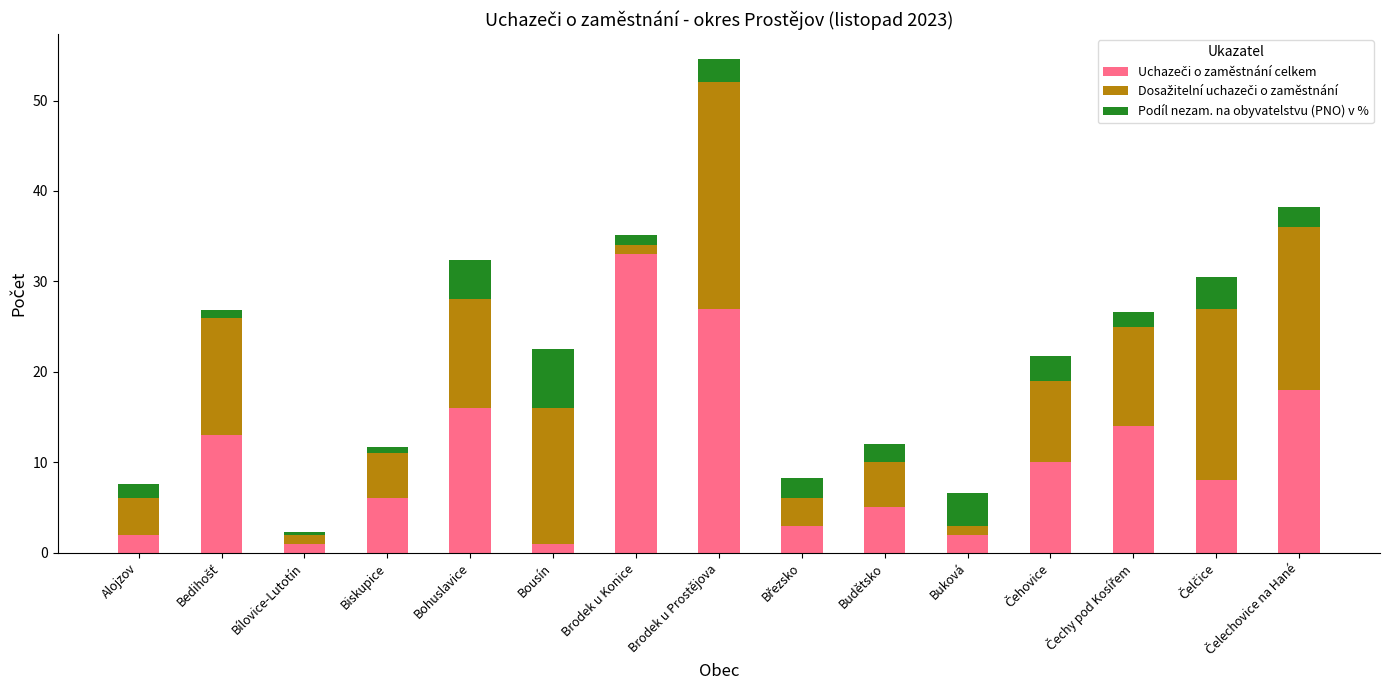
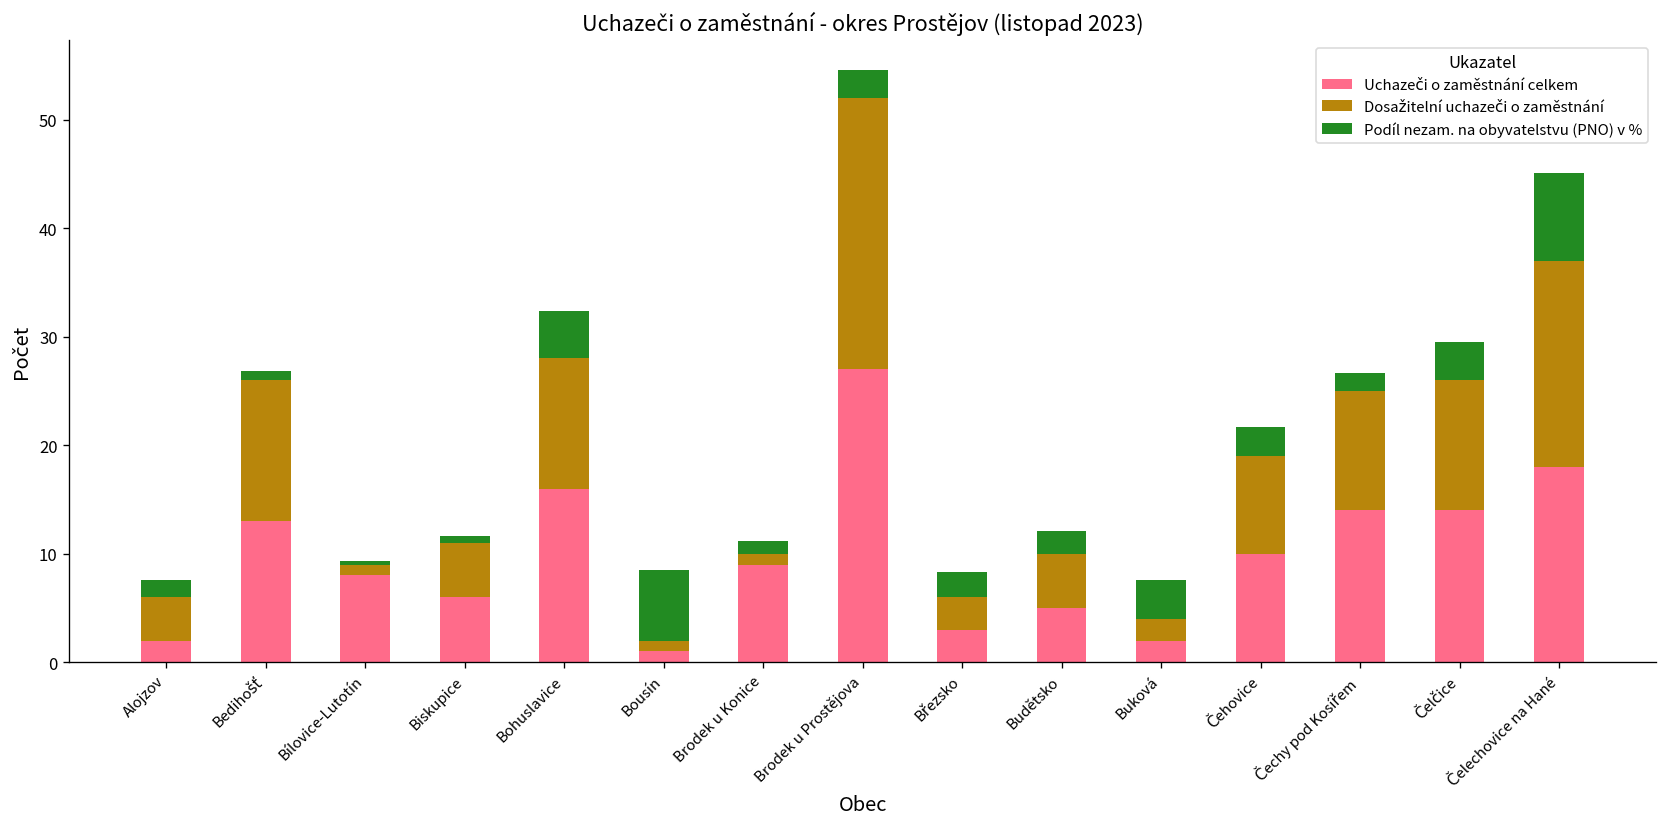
  {
    "Uchazeči o zaměstnání celkem": {
      "Alojzov": 2,
      "Bedihošť": 13,
-     "Bílovice-Lutotín": 1,
+     "Bílovice-Lutotín": 8,
      "Biskupice": 6,
      "Bohuslavice": 16,
      "Bousín": 1,
-     "Brodek u Konice": 33,
+     "Brodek u Konice": 9,
      "Brodek u Prostějova": 27,
      "Březsko": 3,
      "Budětsko": 5,
      "Buková": 2,
      "Čehovice": 10,
      "Čechy pod Kosířem": 14,
-     "Čelčice": 8,
+     "Čelčice": 14,
      "Čelechovice na Hané": 18
    },
    "Dosažitelní uchazeči o zaměstnání": {
      "Alojzov": 4,
      "Bedihošť": 13,
      "Bílovice-Lutotín": 1,
      "Biskupice": 5,
      "Bohuslavice": 12,
-     "Bousín": 15,
+     "Bousín": 1,
      "Brodek u Konice": 1,
      "Brodek u Prostějova": 25,
      "Březsko": 3,
      "Budětsko": 5,
-     "Buková": 1,
+     "Buková": 2,
      "Čehovice": 9,
      "Čechy pod Kosířem": 11,
-     "Čelčice": 19,
-     "Čelechovice na Hané": 18
+     "Čelčice": 12,
+     "Čelechovice na Hané": 19
    },
    "Podíl nezam. na obyvatelstvu (PNO) v %": {
      "Alojzov": 2,
      "Bedihošť": 1,
      "Bílovice-Lutotín": 0,
      "Biskupice": 1,
      "Bohuslavice": 4,
      "Bousín": 6,
      "Brodek u Konice": 1,
      "Brodek u Prostějova": 3,
      "Březsko": 2,
      "Budětsko": 2,
      "Buková": 4,
      "Čehovice": 3,
      "Čechy pod Kosířem": 2,
      "Čelčice": 3,
-     "Čelechovice na Hané": 2
+     "Čelechovice na Hané": 8
    }
  }
